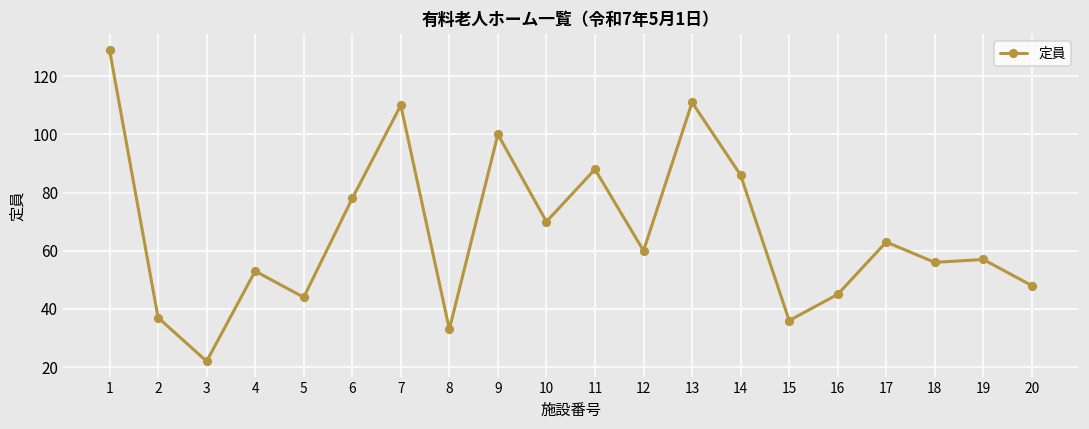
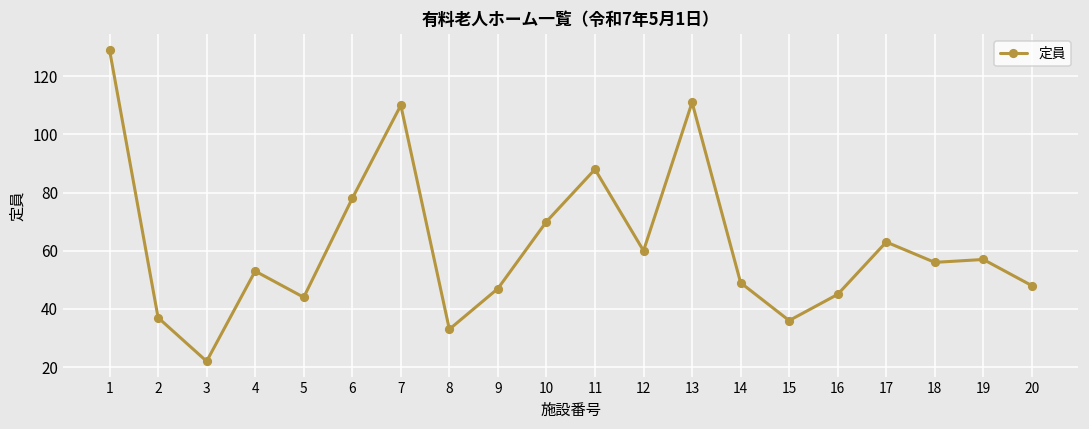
  {
    "1": 129,
    "2": 37,
    "3": 22,
    "4": 53,
    "5": 44,
    "6": 78,
    "7": 110,
    "8": 33,
-   "9": 100,
+   "9": 47,
    "10": 70,
    "11": 88,
    "12": 60,
    "13": 111,
-   "14": 86,
+   "14": 49,
    "15": 36,
    "16": 45,
    "17": 63,
    "18": 56,
    "19": 57,
    "20": 48
  }
